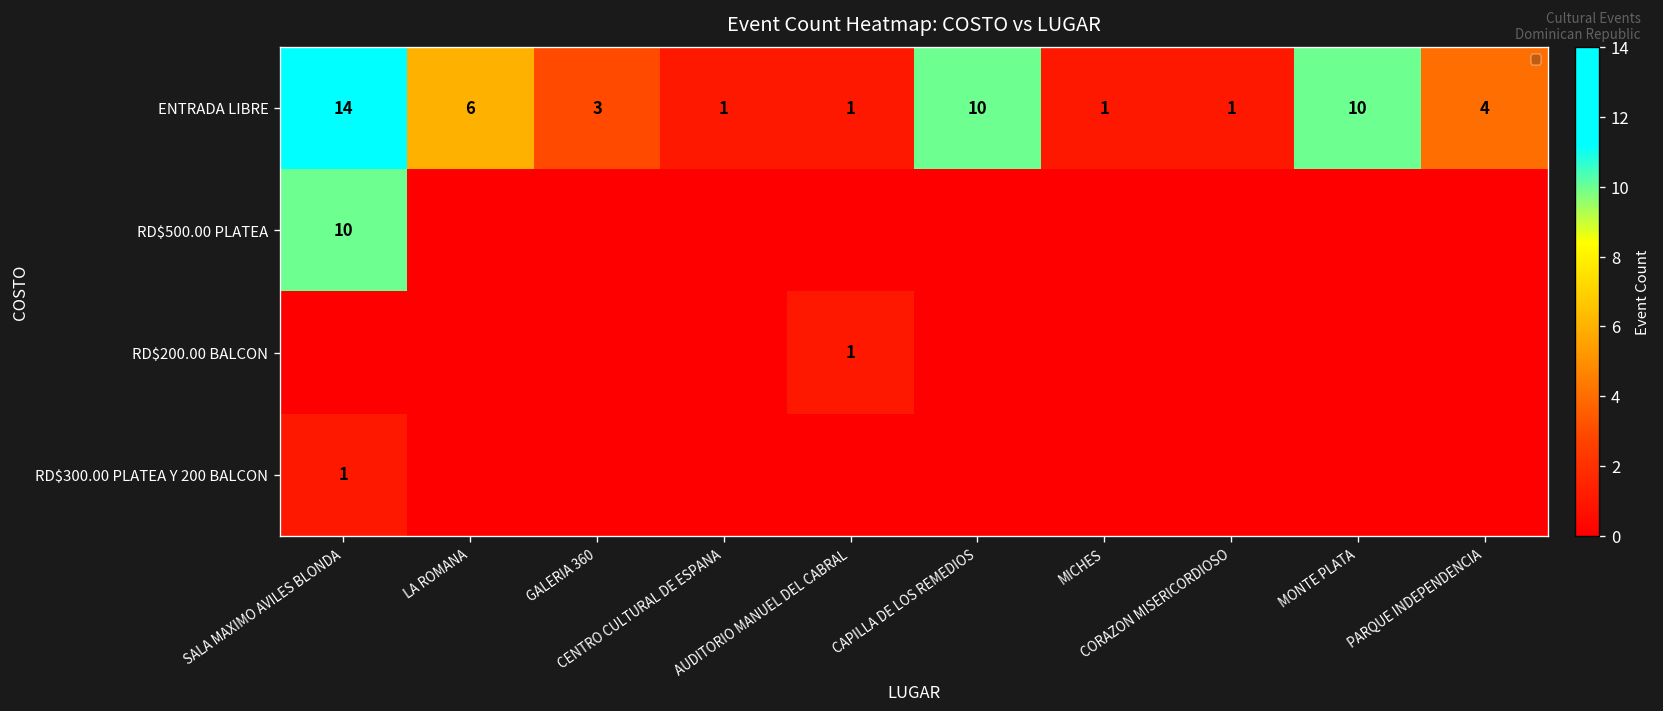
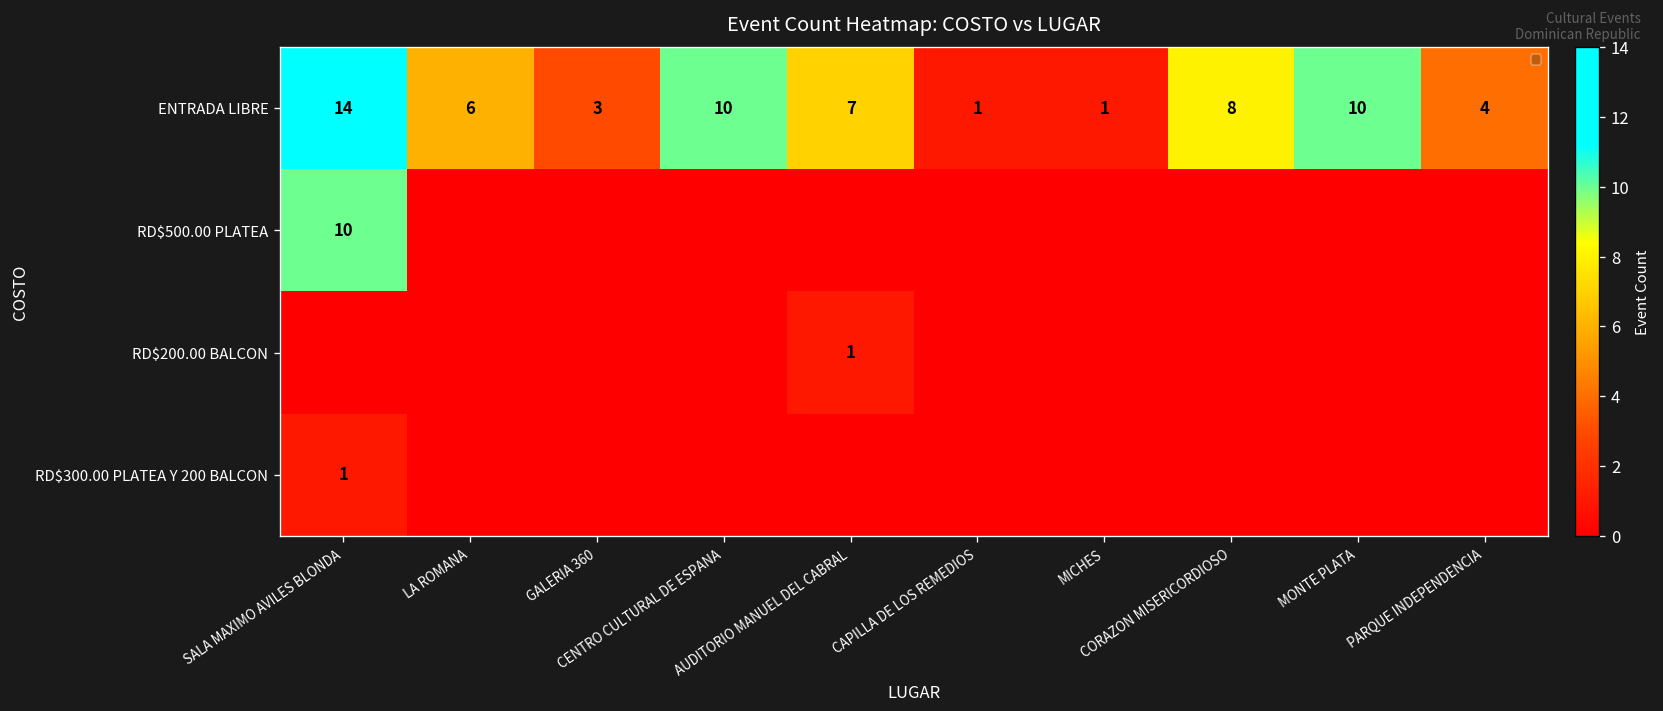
  {
    "ENTRADA LIBRE": {
      "SALA MAXIMO AVILES BLONDA": 14,
      "LA ROMANA": 6,
      "GALERIA 360": 3,
-     "CENTRO CULTURAL DE ESPANA": 1,
-     "AUDITORIO MANUEL DEL CABRAL": 1,
-     "CAPILLA DE LOS REMEDIOS": 10,
+     "CENTRO CULTURAL DE ESPANA": 10,
+     "AUDITORIO MANUEL DEL CABRAL": 7,
+     "CAPILLA DE LOS REMEDIOS": 1,
      "MICHES": 1,
-     "CORAZON MISERICORDIOSO": 1,
+     "CORAZON MISERICORDIOSO": 8,
      "MONTE PLATA": 10,
      "PARQUE INDEPENDENCIA": 4
    },
    "RD$500.00 PLATEA": {
      "SALA MAXIMO AVILES BLONDA": 10
    },
    "RD$200.00 BALCON": {
      "AUDITORIO MANUEL DEL CABRAL": 1
    },
    "RD$300.00 PLATEA Y 200 BALCON": {
      "SALA MAXIMO AVILES BLONDA": 1
    }
  }
